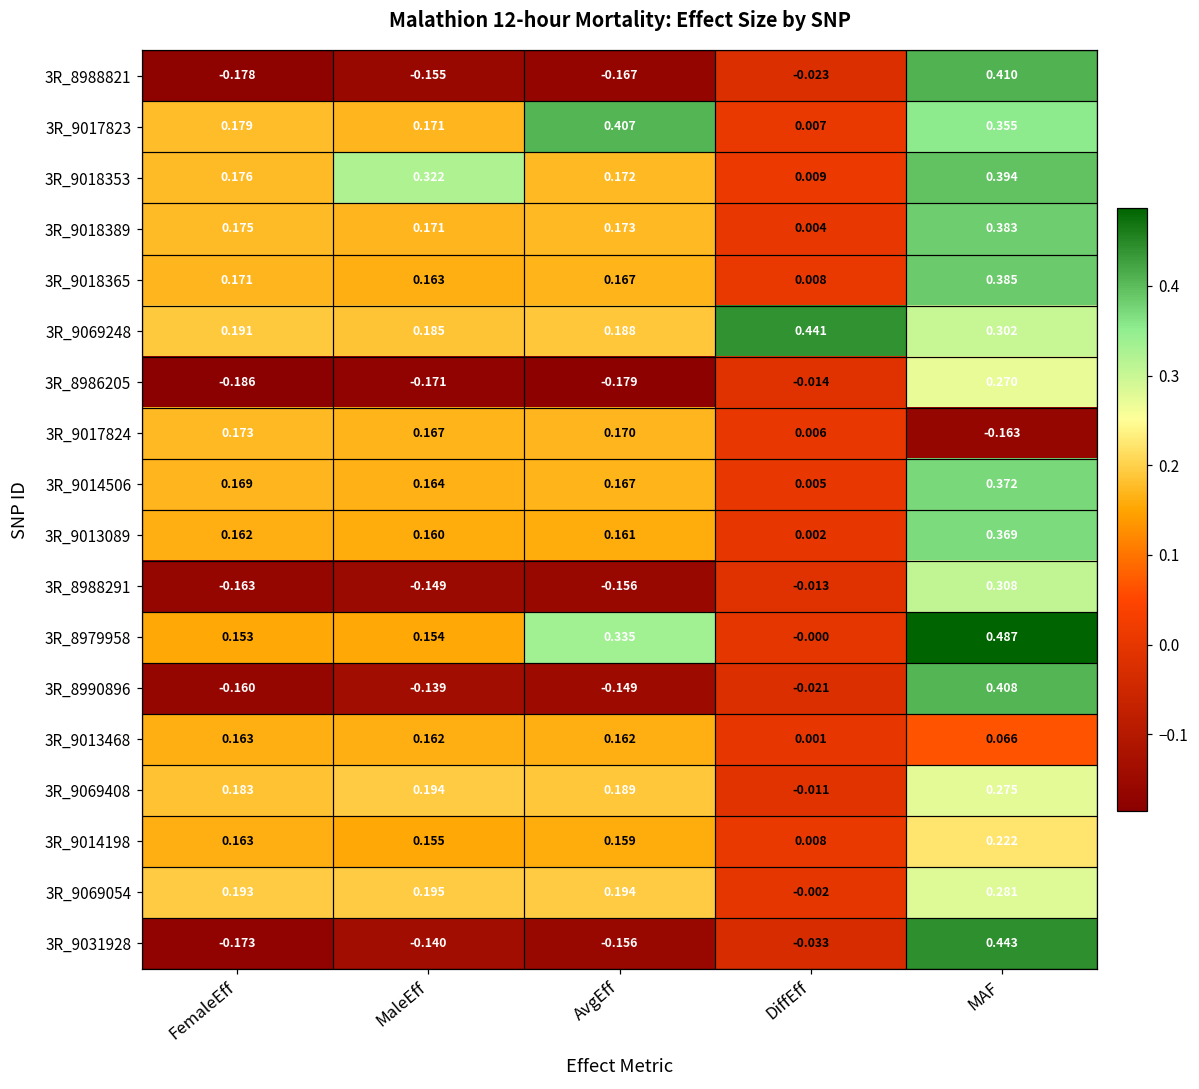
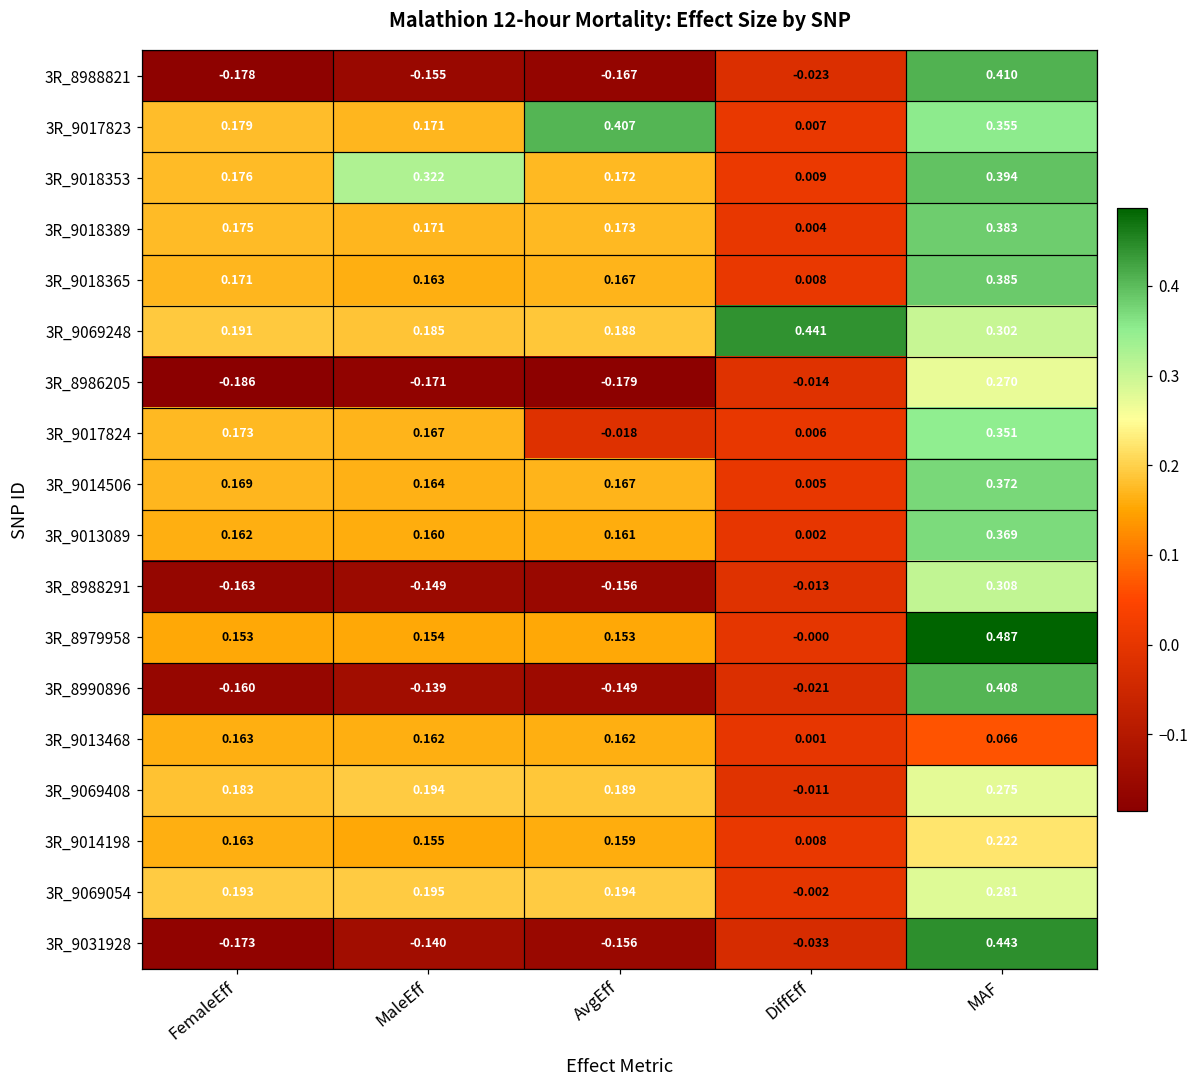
  {
    "3R_8988821": {
      "FemaleEff": -0.178,
      "MaleEff": -0.155,
      "AvgEff": -0.167,
      "DiffEff": -0.023,
      "MAF": 0.410
    },
    "3R_9017823": {
      "FemaleEff": 0.179,
      "MaleEff": 0.171,
      "AvgEff": 0.407,
      "DiffEff": 0.007,
      "MAF": 0.355
    },
    "3R_9018353": {
      "FemaleEff": 0.176,
      "MaleEff": 0.322,
      "AvgEff": 0.172,
      "DiffEff": 0.009,
      "MAF": 0.394
    },
    "3R_9018389": {
      "FemaleEff": 0.175,
      "MaleEff": 0.171,
      "AvgEff": 0.173,
      "DiffEff": 0.004,
      "MAF": 0.383
    },
    "3R_9018365": {
      "FemaleEff": 0.171,
      "MaleEff": 0.163,
      "AvgEff": 0.167,
      "DiffEff": 0.008,
      "MAF": 0.385
    },
    "3R_9069248": {
      "FemaleEff": 0.191,
      "MaleEff": 0.185,
      "AvgEff": 0.188,
      "DiffEff": 0.441,
      "MAF": 0.302
    },
    "3R_8986205": {
      "FemaleEff": -0.186,
      "MaleEff": -0.171,
      "AvgEff": -0.179,
      "DiffEff": -0.014,
      "MAF": 0.270
    },
    "3R_9017824": {
      "FemaleEff": 0.173,
      "MaleEff": 0.167,
-     "AvgEff": 0.170,
+     "AvgEff": -0.018,
      "DiffEff": 0.006,
-     "MAF": -0.163
+     "MAF": 0.351
    },
    "3R_9014506": {
      "FemaleEff": 0.169,
      "MaleEff": 0.164,
      "AvgEff": 0.167,
      "DiffEff": 0.005,
      "MAF": 0.372
    },
    "3R_9013089": {
      "FemaleEff": 0.162,
      "MaleEff": 0.160,
      "AvgEff": 0.161,
      "DiffEff": 0.002,
      "MAF": 0.369
    },
    "3R_8988291": {
      "FemaleEff": -0.163,
      "MaleEff": -0.149,
      "AvgEff": -0.156,
      "DiffEff": -0.013,
      "MAF": 0.308
    },
    "3R_8979958": {
      "FemaleEff": 0.153,
      "MaleEff": 0.154,
-     "AvgEff": 0.335,
+     "AvgEff": 0.153,
      "DiffEff": -0.000,
      "MAF": 0.487
    },
    "3R_8990896": {
      "FemaleEff": -0.160,
      "MaleEff": -0.139,
      "AvgEff": -0.149,
      "DiffEff": -0.021,
      "MAF": 0.408
    },
    "3R_9013468": {
      "FemaleEff": 0.163,
      "MaleEff": 0.162,
      "AvgEff": 0.162,
      "DiffEff": 0.001,
      "MAF": 0.066
    },
    "3R_9069408": {
      "FemaleEff": 0.183,
      "MaleEff": 0.194,
      "AvgEff": 0.189,
      "DiffEff": -0.011,
      "MAF": 0.275
    },
    "3R_9014198": {
      "FemaleEff": 0.163,
      "MaleEff": 0.155,
      "AvgEff": 0.159,
      "DiffEff": 0.008,
      "MAF": 0.222
    },
    "3R_9069054": {
      "FemaleEff": 0.193,
      "MaleEff": 0.195,
      "AvgEff": 0.194,
      "DiffEff": -0.002,
      "MAF": 0.281
    },
    "3R_9031928": {
      "FemaleEff": -0.173,
      "MaleEff": -0.140,
      "AvgEff": -0.156,
      "DiffEff": -0.033,
      "MAF": 0.443
    }
  }
